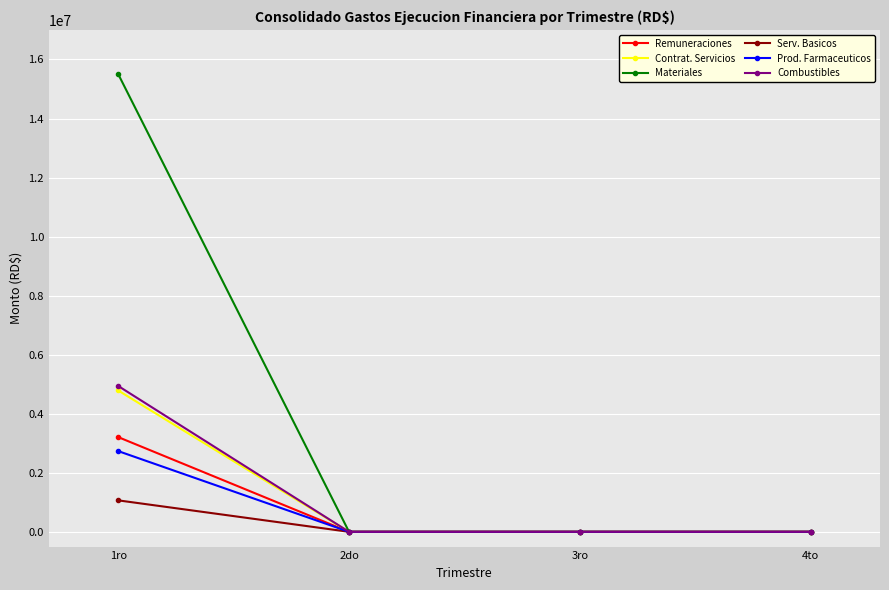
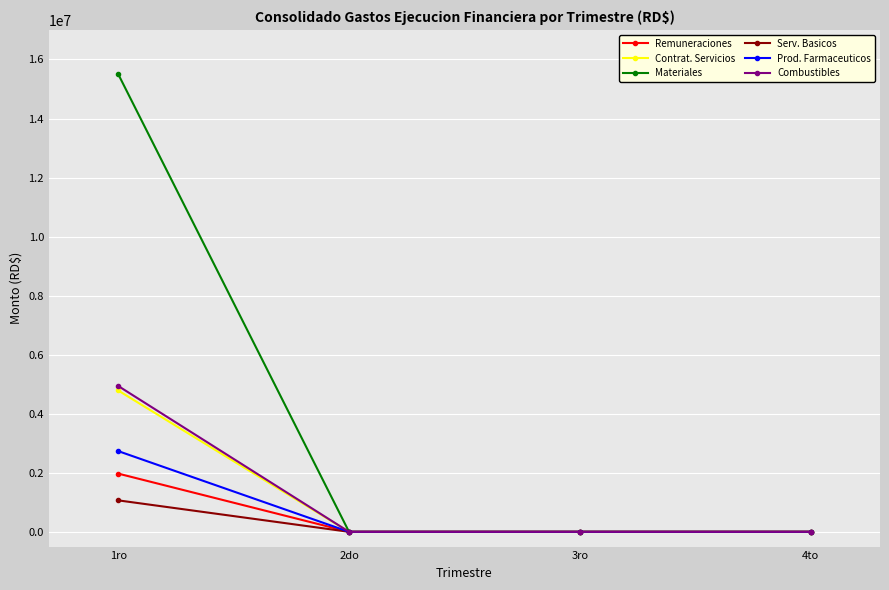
  {
    "Remuneraciones": {
-     "1ro": 3200000
+     "1ro": 2000000
    },
    "Contrat. Servicios": {
      "1ro": 4800000
    },
    "Materiales": {
      "1ro": 15500000
    },
    "Serv. Basicos": {
      "1ro": 1100000
    },
    "Prod. Farmaceuticos": {
      "1ro": 2700000
    },
    "Combustibles": {
      "1ro": 4900000
    }
  }
